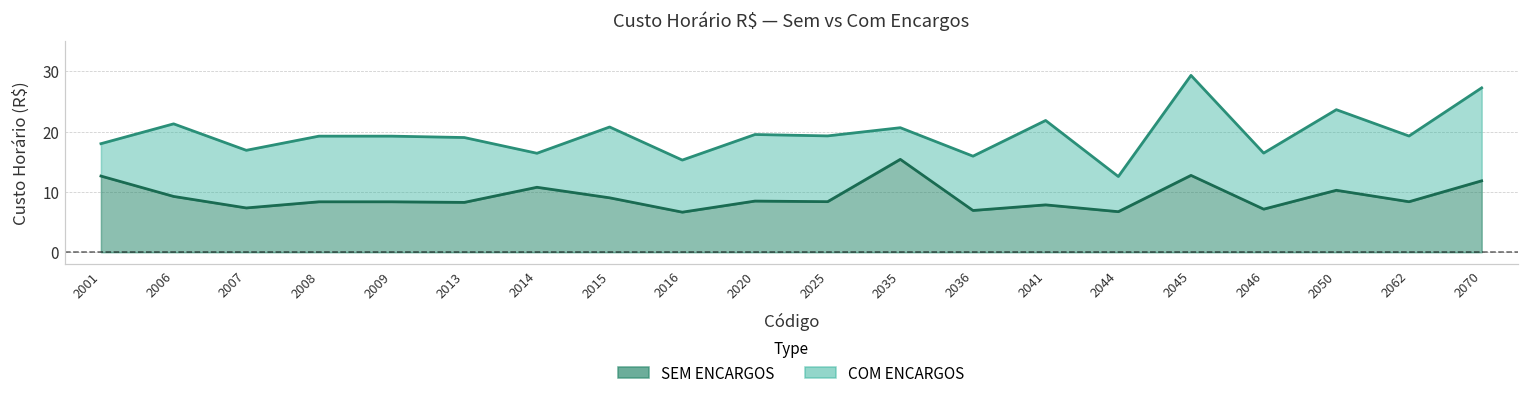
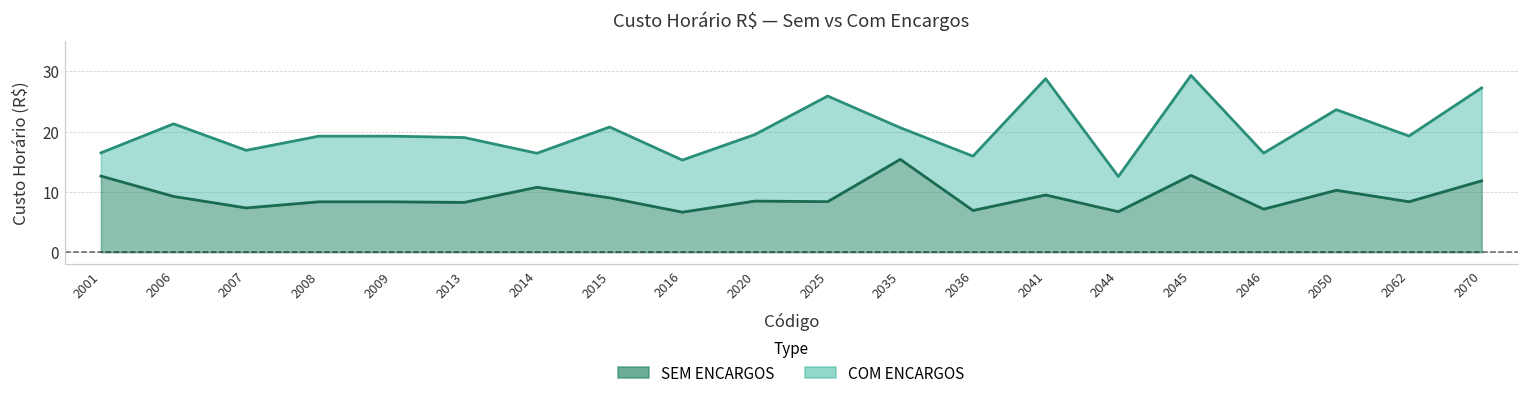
  {
    "SEM ENCARGOS": {
      "2001": 13,
      "2006": 9,
      "2007": 7,
      "2008": 8,
      "2009": 8,
      "2013": 8,
      "2014": 11,
      "2015": 9,
      "2016": 7,
      "2020": 8,
      "2025": 8,
      "2035": 15,
      "2036": 7,
-     "2041": 8,
+     "2041": 9,
      "2044": 7,
      "2045": 13,
      "2046": 7,
      "2050": 10,
      "2062": 8,
      "2070": 12
    },
    "COM ENCARGOS": {
-     "2001": 18,
+     "2001": 16,
      "2006": 21,
      "2007": 17,
      "2008": 19,
      "2009": 19,
      "2013": 19,
      "2014": 16,
      "2015": 21,
      "2016": 15,
      "2020": 20,
-     "2025": 19,
+     "2025": 26,
      "2035": 21,
      "2036": 16,
-     "2041": 22,
+     "2041": 29,
      "2044": 13,
      "2045": 29,
      "2046": 16,
      "2050": 24,
      "2062": 19,
      "2070": 27
    }
  }
